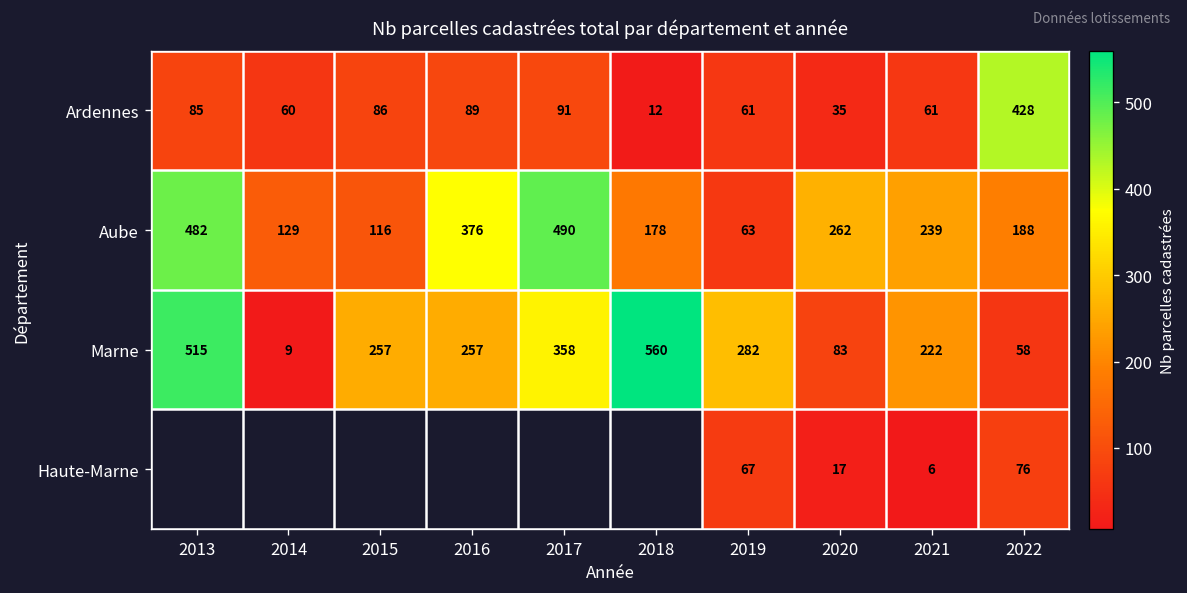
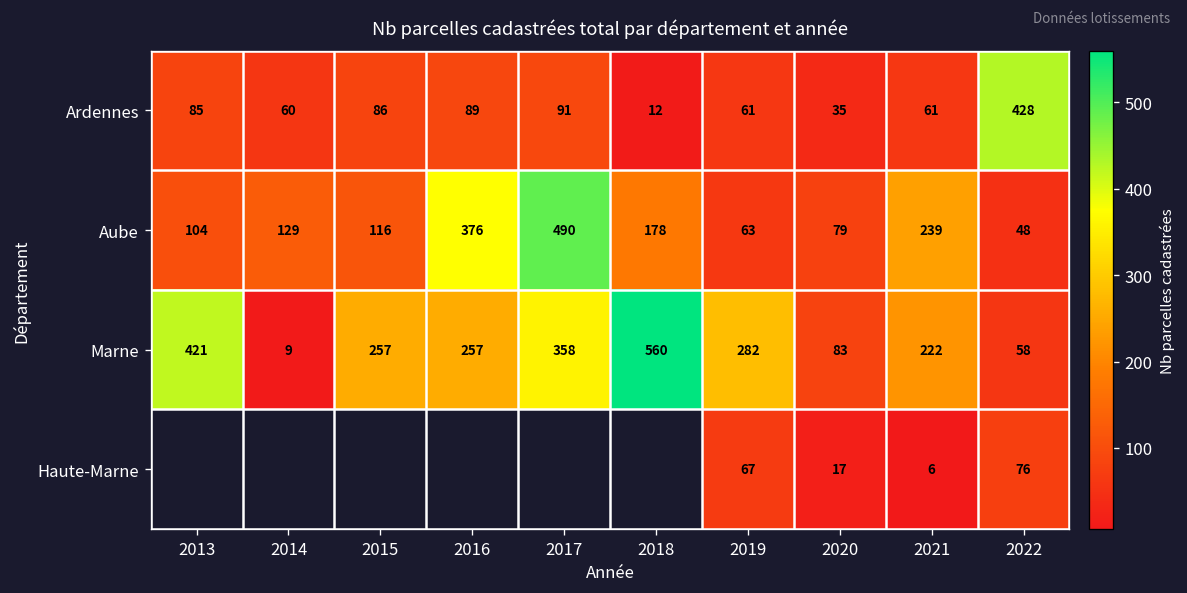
  {
    "Ardennes": {
      "2013": 85,
      "2014": 60,
      "2015": 86,
      "2016": 89,
      "2017": 91,
      "2018": 12,
      "2019": 61,
      "2020": 35,
      "2021": 61,
      "2022": 428
    },
    "Aube": {
-     "2013": 482,
+     "2013": 104,
      "2014": 129,
      "2015": 116,
      "2016": 376,
      "2017": 490,
      "2018": 178,
      "2019": 63,
-     "2020": 262,
+     "2020": 79,
      "2021": 239,
-     "2022": 188
+     "2022": 48
    },
    "Marne": {
-     "2013": 515,
+     "2013": 421,
      "2014": 9,
      "2015": 257,
      "2016": 257,
      "2017": 358,
      "2018": 560,
      "2019": 282,
      "2020": 83,
      "2021": 222,
      "2022": 58
    },
    "Haute-Marne": {
      "2019": 67,
      "2020": 17,
      "2021": 6,
      "2022": 76
    }
  }
